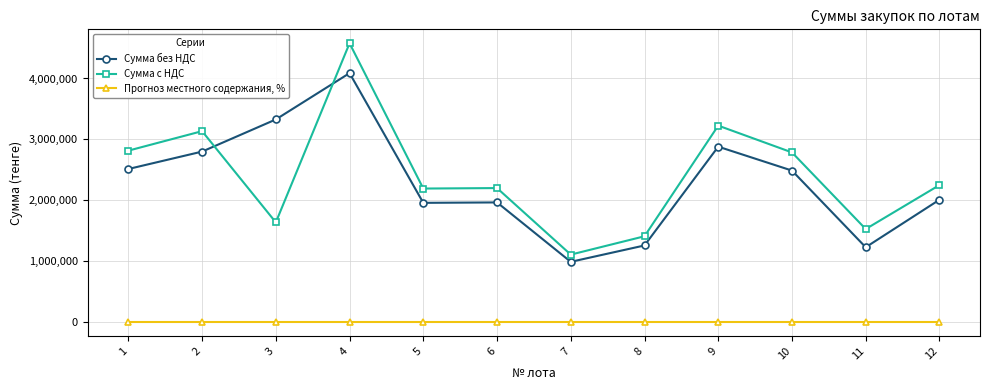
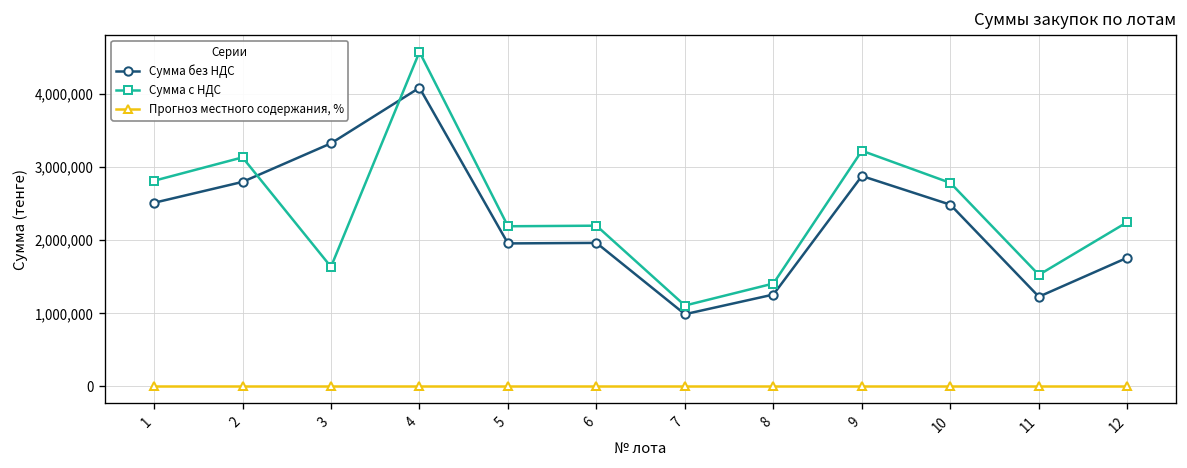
  {
    "Сумма без НДС": {
      "1": "2,500,000",
      "2": "2,800,000",
      "3": "3,300,000",
      "4": "4,100,000",
      "5": "2,000,000",
      "6": "2,000,000",
      "7": "1,000,000",
      "8": "1,300,000",
      "9": "2,900,000",
      "10": "2,500,000",
      "11": "1,200,000",
-     "12": "2,000,000"
+     "12": "1,800,000"
    },
    "Сумма с НДС": {
      "1": "2,800,000",
      "2": "3,100,000",
      "3": "1,600,000",
      "4": "4,600,000",
      "5": "2,200,000",
      "6": "2,200,000",
      "7": "1,100,000",
      "8": "1,400,000",
      "9": "3,200,000",
      "10": "2,800,000",
      "11": "1,500,000",
      "12": "2,200,000"
    },
    "Прогноз местного содержания, %": {
      "1": "0",
      "2": "0",
      "3": "0",
      "4": "0",
      "5": "0",
      "6": "0",
      "7": "0",
      "8": "0",
      "9": "0",
      "10": "0",
      "11": "0",
      "12": "0"
    }
  }
